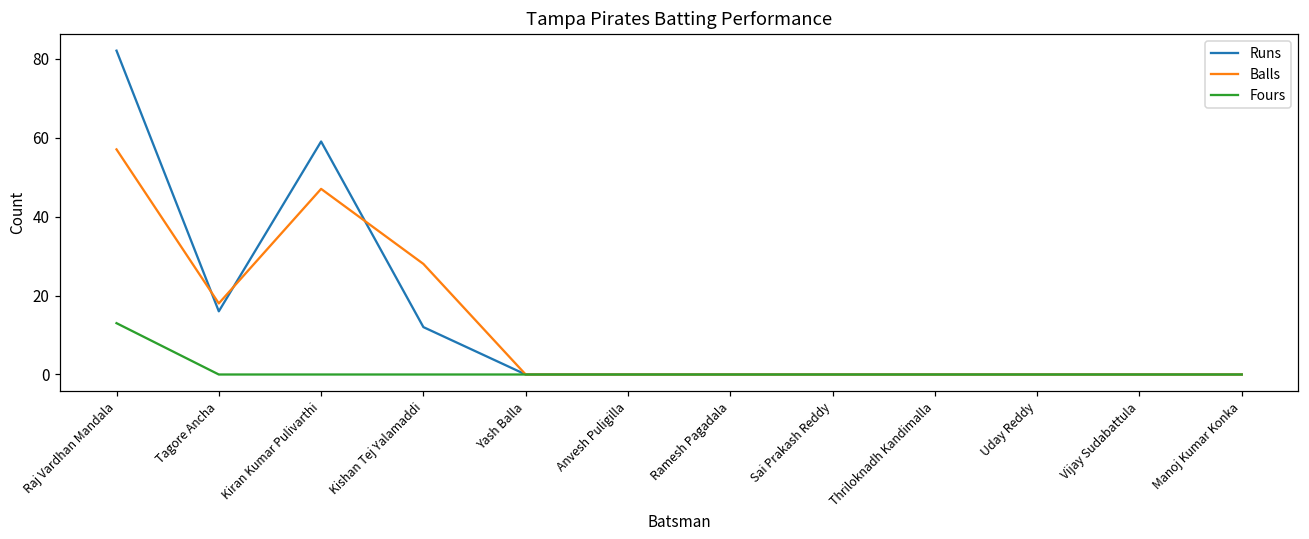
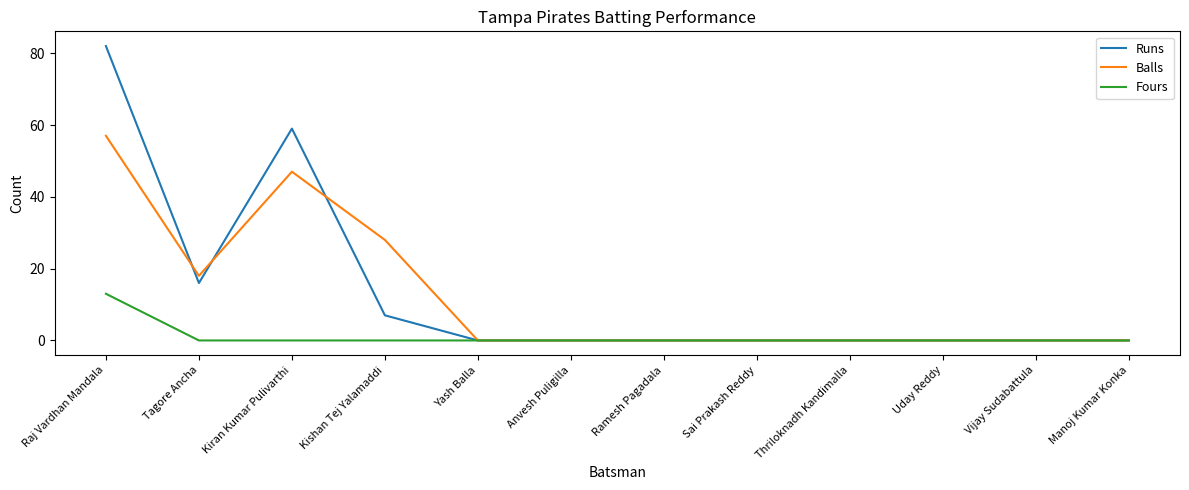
  {
    "Runs": {
      "Raj Vardhan Mandala": 82,
      "Tagore Ancha": 16,
      "Kiran Kumar Pulivarthi": 59,
-     "Kishan Tej Yalamaddi": 12
+     "Kishan Tej Yalamaddi": 7
    },
    "Balls": {
      "Raj Vardhan Mandala": 57,
      "Tagore Ancha": 18,
      "Kiran Kumar Pulivarthi": 47,
      "Kishan Tej Yalamaddi": 28
    },
    "Fours": {
      "Raj Vardhan Mandala": 13,
      "Tagore Ancha": 0,
      "Kiran Kumar Pulivarthi": 0,
      "Kishan Tej Yalamaddi": 0
    }
  }
